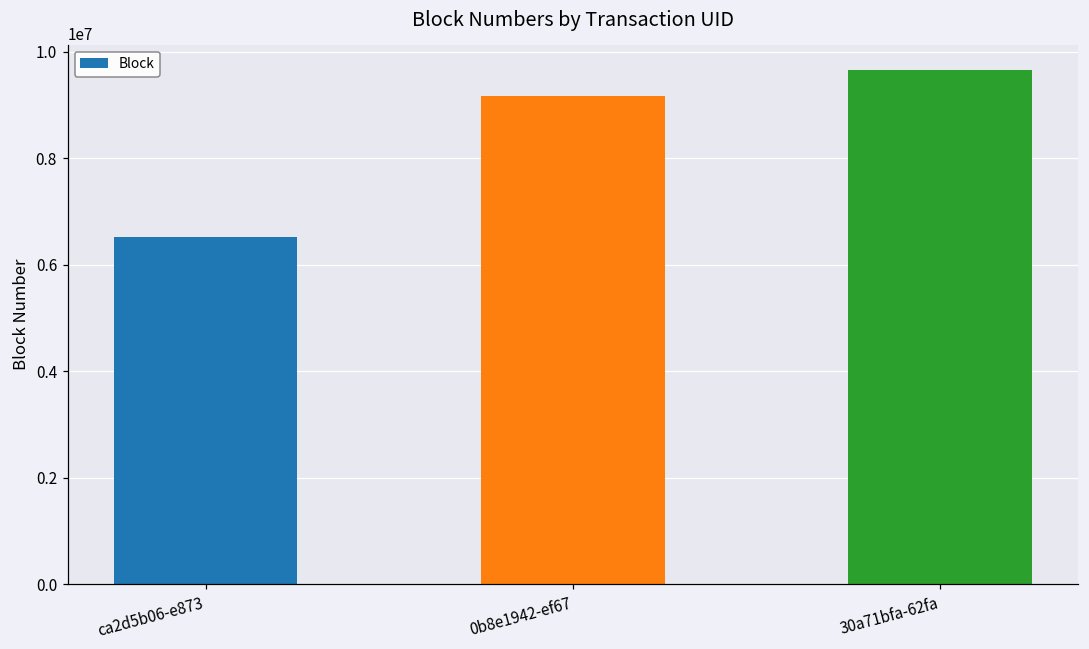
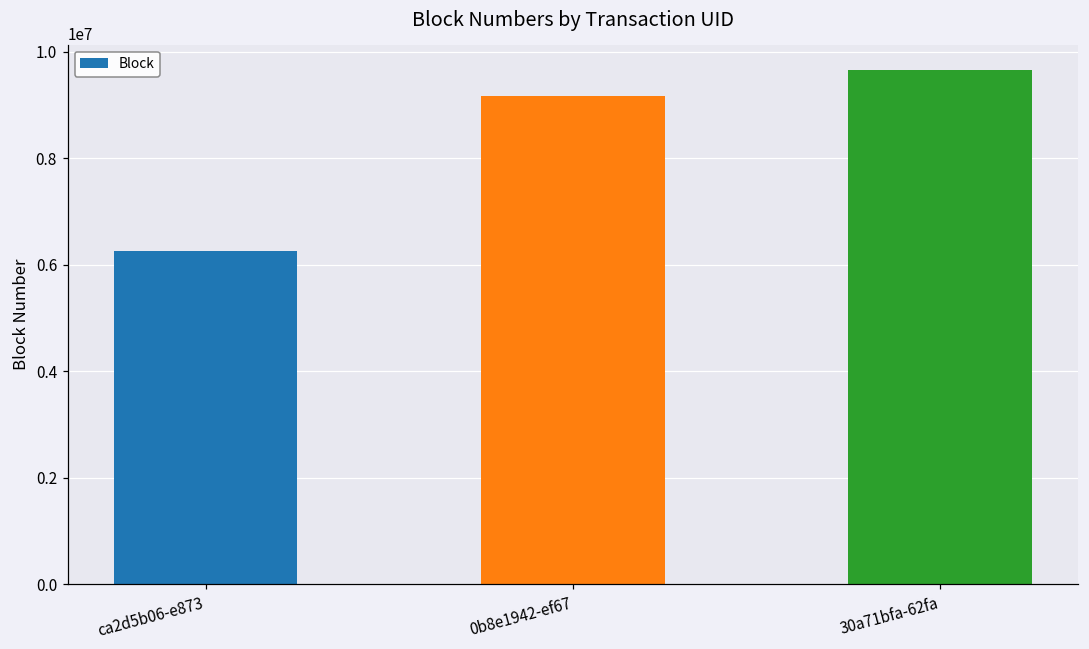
  {
-   "ca2d5b06-e873": 6500000,
+   "ca2d5b06-e873": 6300000,
    "0b8e1942-ef67": 9200000,
    "30a71bfa-62fa": 9600000
  }
